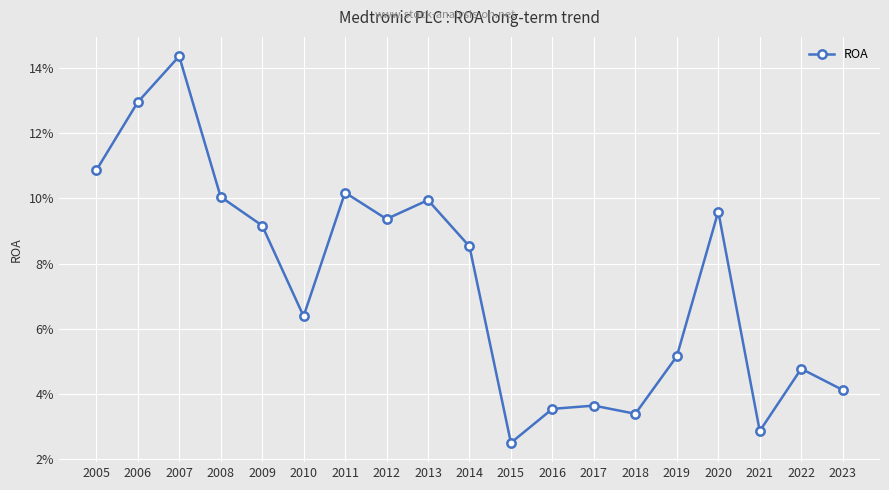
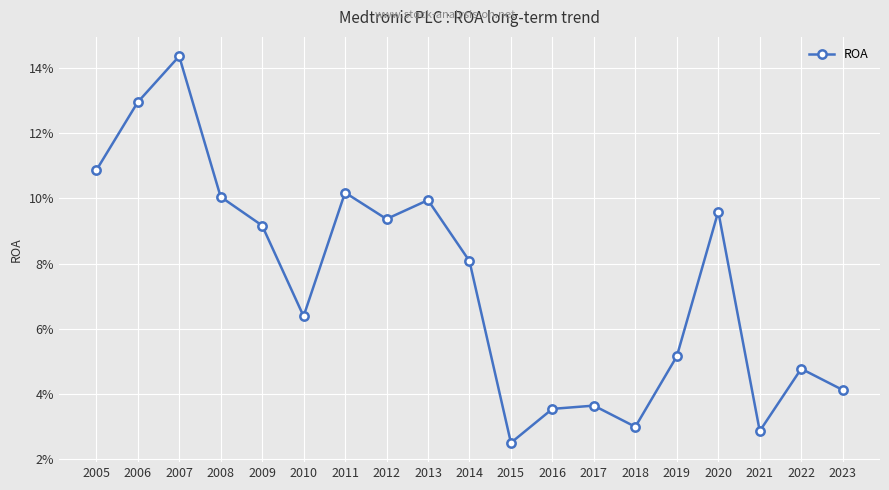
  {
    "2005": "10.9%",
    "2006": "13.0%",
    "2007": "14.4%",
    "2008": "10.1%",
    "2009": "9.2%",
    "2010": "6.4%",
    "2011": "10.2%",
    "2012": "9.4%",
    "2013": "10.0%",
-   "2014": "8.5%",
+   "2014": "8.1%",
    "2015": "2.5%",
    "2016": "3.6%",
    "2017": "3.7%",
-   "2018": "3.4%",
+   "2018": "3.0%",
    "2019": "5.2%",
    "2020": "9.6%",
    "2021": "2.9%",
    "2022": "4.8%",
    "2023": "4.1%"
  }
